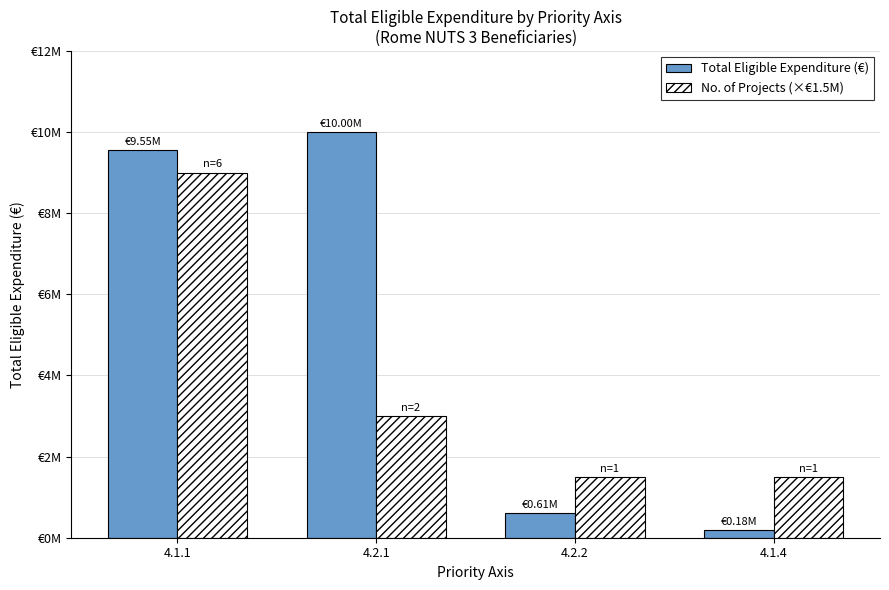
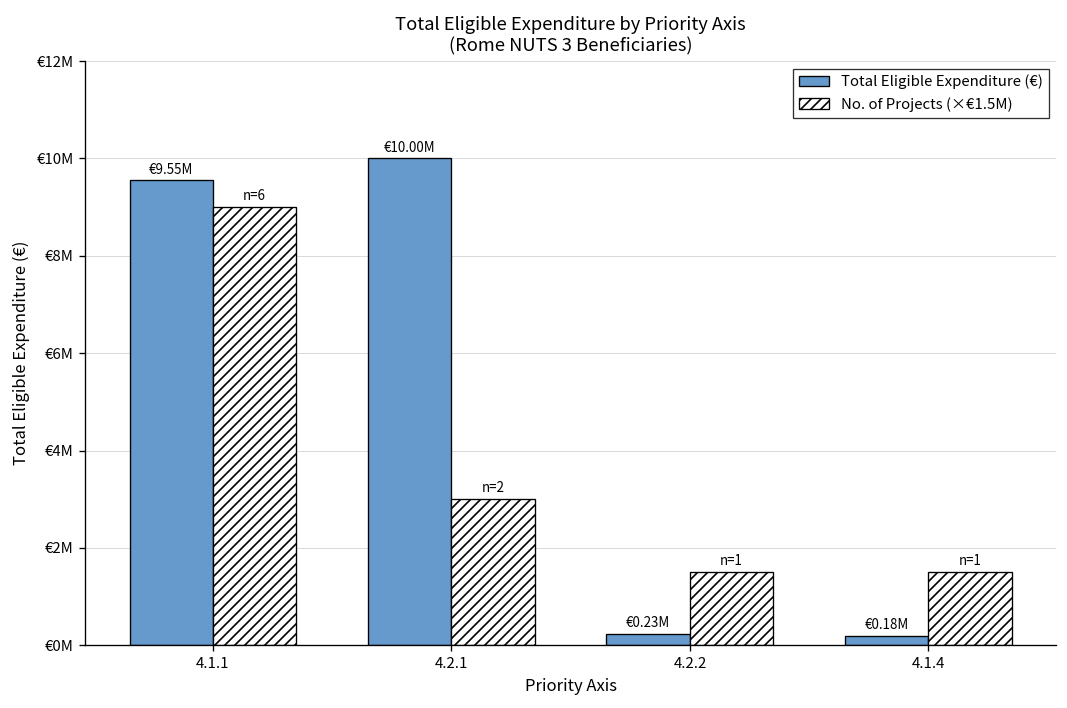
  {
    "Total Eligible Expenditure (€)": {
      "4.1.1": "€9.55M",
      "4.2.1": "€10.00M",
-     "4.2.2": "€0.61M",
+     "4.2.2": "€0.23M",
      "4.1.4": "€0.18M"
    }
  }
